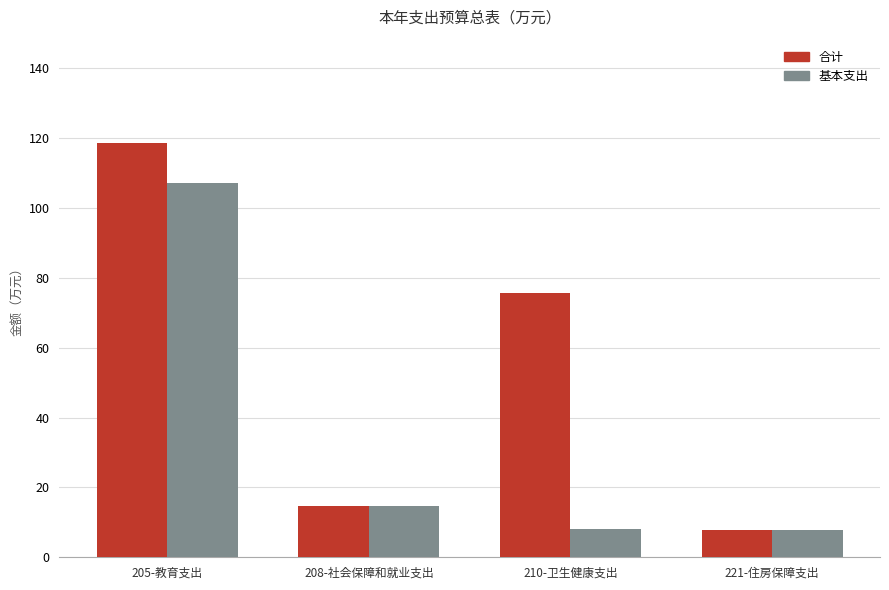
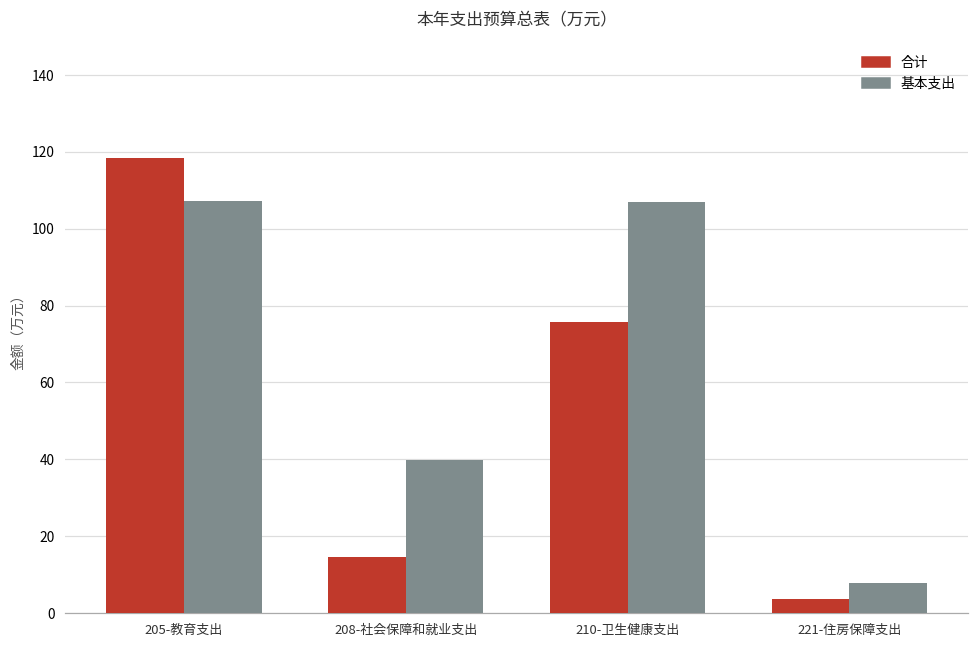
  {
    "合计": {
      "205-教育支出": 119,
      "208-社会保障和就业支出": 15,
      "210-卫生健康支出": 76,
-     "221-住房保障支出": 8
+     "221-住房保障支出": 4
    },
    "基本支出": {
      "205-教育支出": 107,
-     "208-社会保障和就业支出": 15,
-     "210-卫生健康支出": 8,
+     "208-社会保障和就业支出": 40,
+     "210-卫生健康支出": 107,
      "221-住房保障支出": 8
    }
  }
